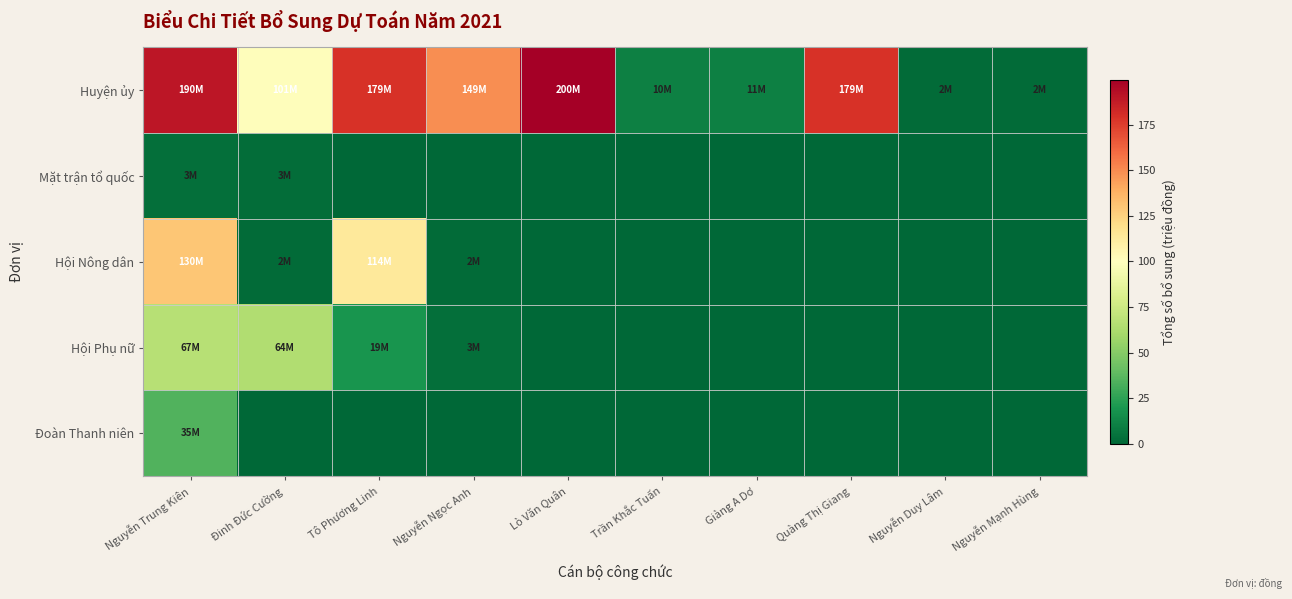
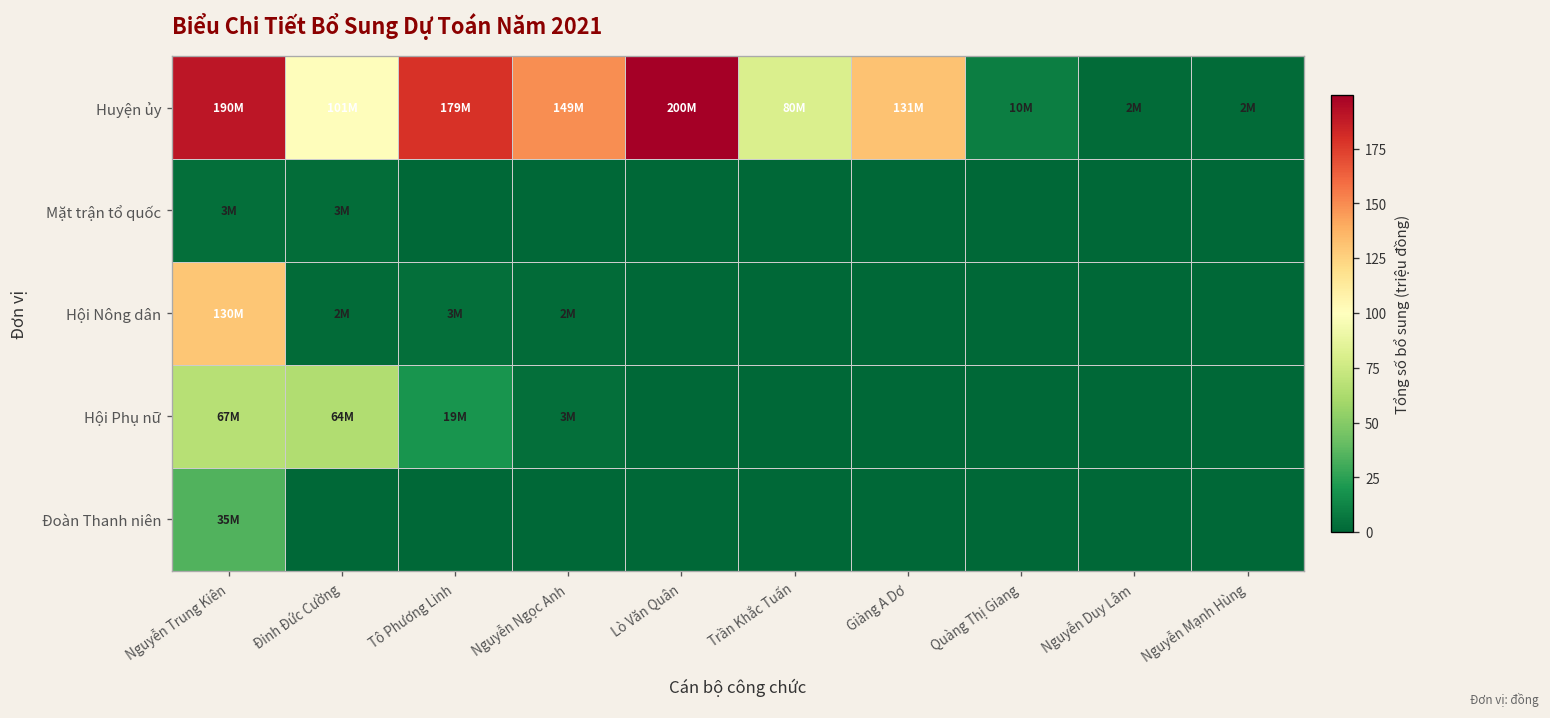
  {
    "Huyện ủy": {
      "Nguyễn Trung Kiên": "190M",
      "Đinh Đức Cường": "101M",
      "Tô Phương Linh": "179M",
      "Nguyễn Ngọc Anh": "149M",
      "Lò Văn Quân": "200M",
-     "Trần Khắc Tuấn": "10M",
-     "Giàng A Dơ": "11M",
-     "Quàng Thị Giang": "179M",
+     "Trần Khắc Tuấn": "80M",
+     "Giàng A Dơ": "131M",
+     "Quàng Thị Giang": "10M",
      "Nguyễn Duy Lâm": "2M",
      "Nguyễn Mạnh Hùng": "2M"
    },
    "Mặt trận tổ quốc": {
      "Nguyễn Trung Kiên": "3M",
      "Đinh Đức Cường": "3M"
    },
    "Hội Nông dân": {
      "Nguyễn Trung Kiên": "130M",
      "Đinh Đức Cường": "2M",
-     "Tô Phương Linh": "114M",
+     "Tô Phương Linh": "3M",
      "Nguyễn Ngọc Anh": "2M"
    },
    "Hội Phụ nữ": {
      "Nguyễn Trung Kiên": "67M",
      "Đinh Đức Cường": "64M",
      "Tô Phương Linh": "19M",
      "Nguyễn Ngọc Anh": "3M"
    },
    "Đoàn Thanh niên": {
      "Nguyễn Trung Kiên": "35M"
    }
  }
